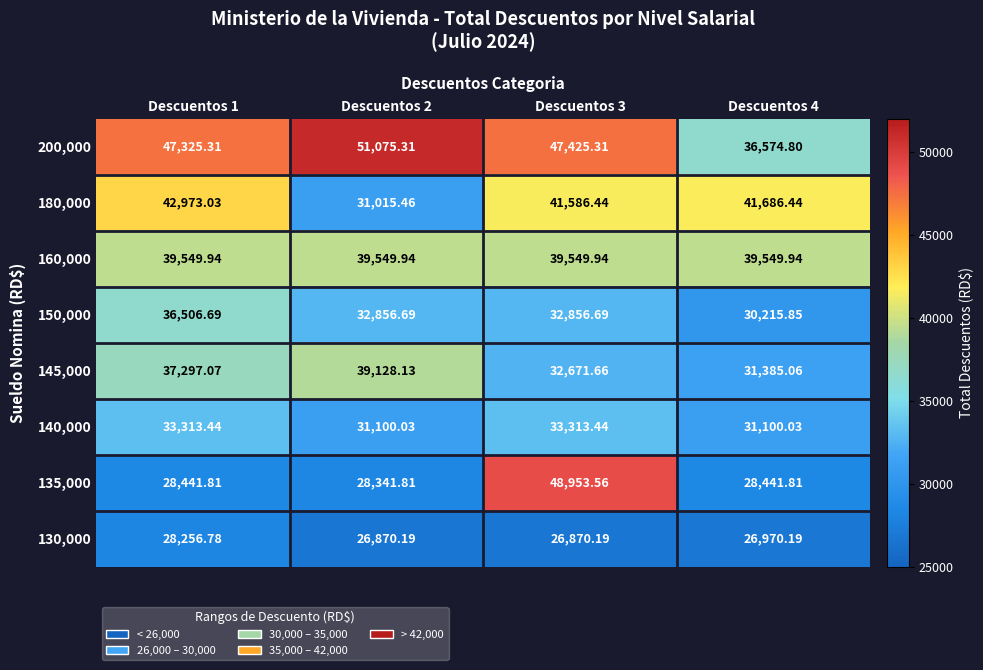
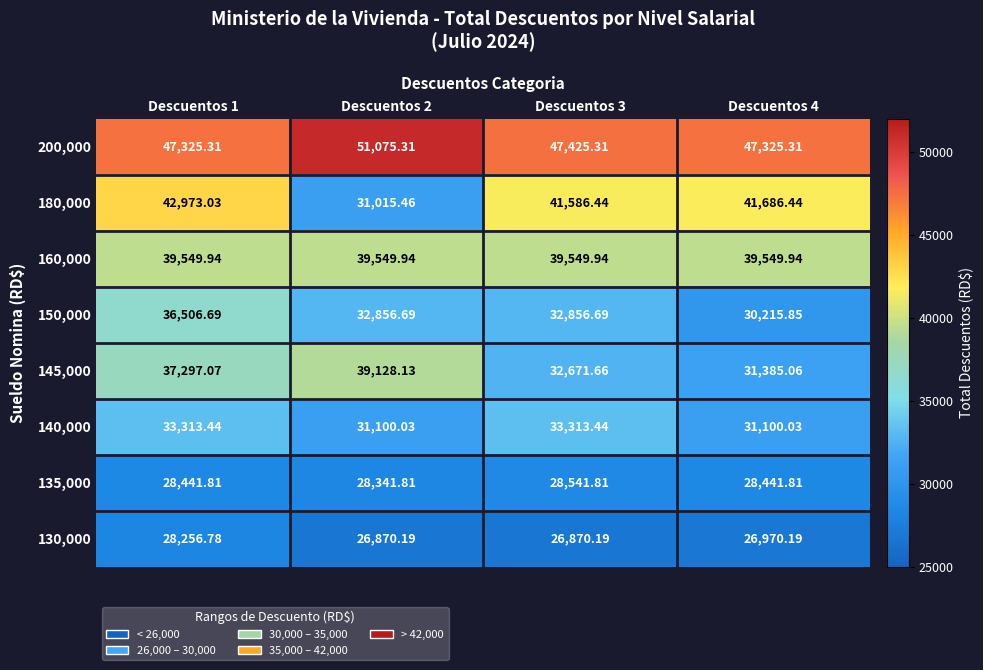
  {
    "200,000": {
      "Descuentos 1": "47,325.31",
      "Descuentos 2": "51,075.31",
      "Descuentos 3": "47,425.31",
-     "Descuentos 4": "36,574.80"
+     "Descuentos 4": "47,325.31"
    },
    "180,000": {
      "Descuentos 1": "42,973.03",
      "Descuentos 2": "31,015.46",
      "Descuentos 3": "41,586.44",
      "Descuentos 4": "41,686.44"
    },
    "160,000": {
      "Descuentos 1": "39,549.94",
      "Descuentos 2": "39,549.94",
      "Descuentos 3": "39,549.94",
      "Descuentos 4": "39,549.94"
    },
    "150,000": {
      "Descuentos 1": "36,506.69",
      "Descuentos 2": "32,856.69",
      "Descuentos 3": "32,856.69",
      "Descuentos 4": "30,215.85"
    },
    "145,000": {
      "Descuentos 1": "37,297.07",
      "Descuentos 2": "39,128.13",
      "Descuentos 3": "32,671.66",
      "Descuentos 4": "31,385.06"
    },
    "140,000": {
      "Descuentos 1": "33,313.44",
      "Descuentos 2": "31,100.03",
      "Descuentos 3": "33,313.44",
      "Descuentos 4": "31,100.03"
    },
    "135,000": {
      "Descuentos 1": "28,441.81",
      "Descuentos 2": "28,341.81",
-     "Descuentos 3": "48,953.56",
+     "Descuentos 3": "28,541.81",
      "Descuentos 4": "28,441.81"
    },
    "130,000": {
      "Descuentos 1": "28,256.78",
      "Descuentos 2": "26,870.19",
      "Descuentos 3": "26,870.19",
      "Descuentos 4": "26,970.19"
    }
  }
